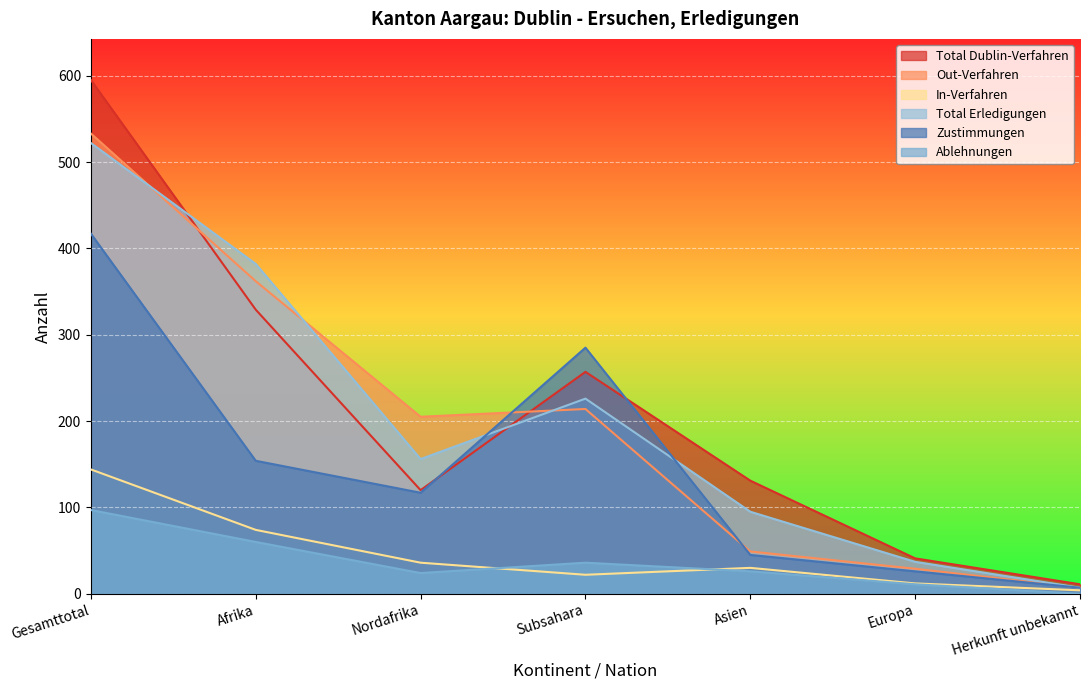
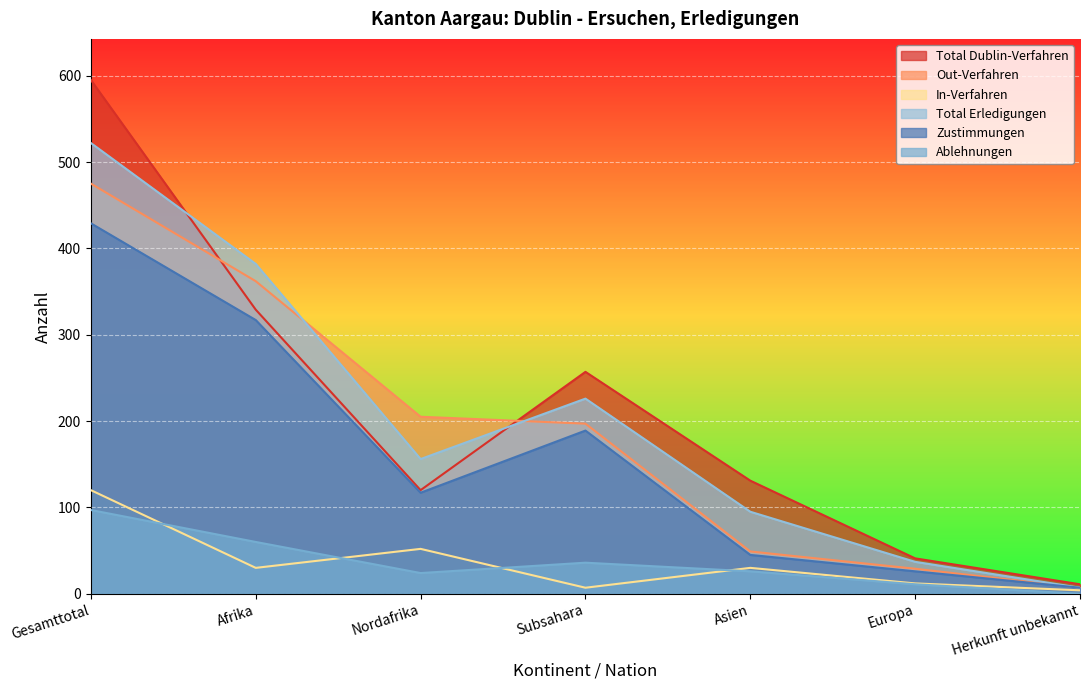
  {
    "Total Dublin-Verfahren": {
      "Gesamttotal": 600,
      "Afrika": 330,
      "Subsahara": 260,
      "Asien": 130,
      "Europa": 40,
      "Herkunft unbekannt": 10
    },
    "Out-Verfahren": {
-     "Gesamttotal": 530,
+     "Gesamttotal": 480,
      "Afrika": 360,
      "Nordafrika": 210,
-     "Subsahara": 210,
+     "Subsahara": 200,
      "Asien": 50,
      "Europa": 30
    },
    "In-Verfahren": {
-     "Gesamttotal": 140,
-     "Afrika": 70,
-     "Nordafrika": 40,
-     "Subsahara": 20,
+     "Gesamttotal": 120,
+     "Afrika": 30,
+     "Nordafrika": 50,
+     "Subsahara": 10,
      "Asien": 30,
      "Herkunft unbekannt": 0
    },
    "Zustimmungen": {
-     "Gesamttotal": 420,
-     "Afrika": 150,
-     "Subsahara": 290,
+     "Gesamttotal": 430,
+     "Afrika": 320,
+     "Subsahara": 190,
      "Asien": 50,
      "Europa": 30
    }
  }
